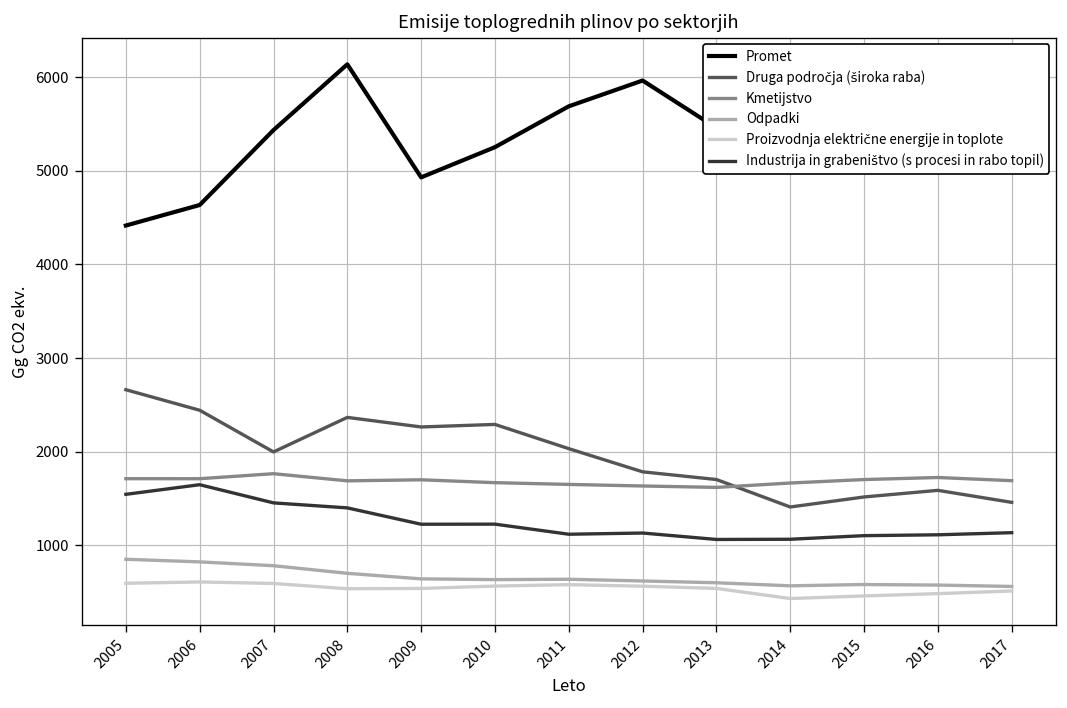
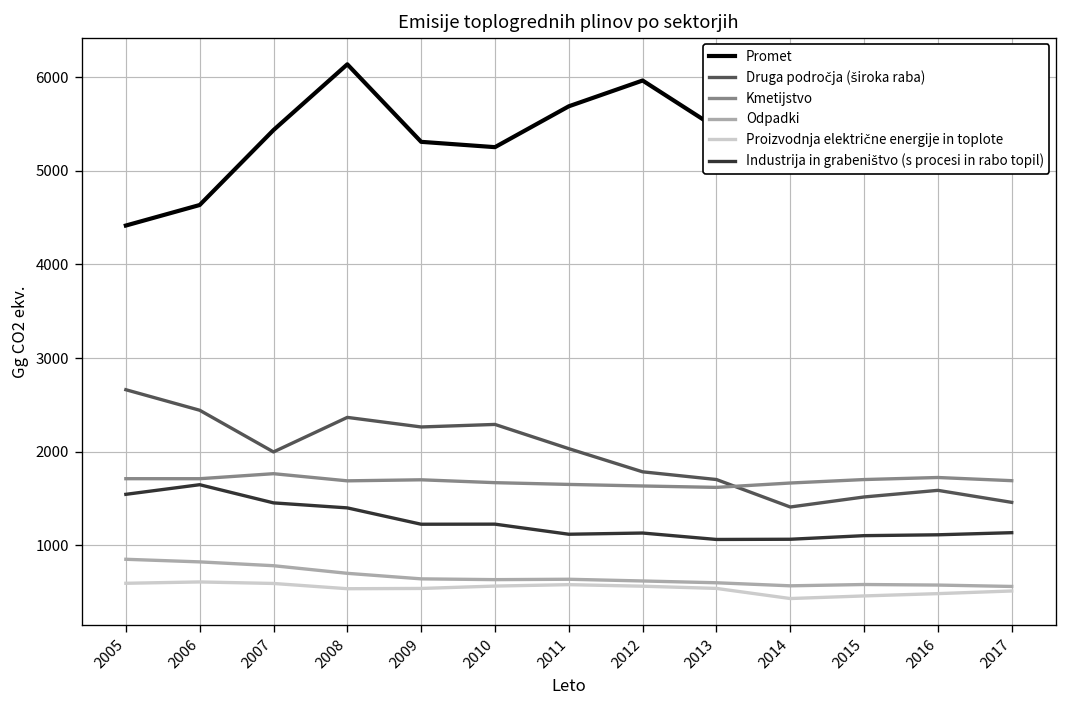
  {
    "Promet": {
      "2005": 4400,
      "2006": 4600,
      "2007": 5400,
      "2008": 6100,
-     "2009": 4900,
+     "2009": 5300,
      "2010": 5300,
      "2011": 5700,
      "2012": 6000
    }
  }
